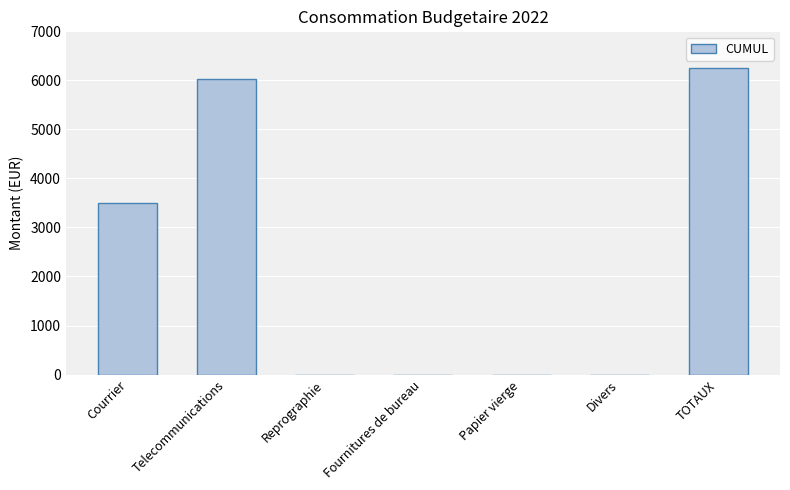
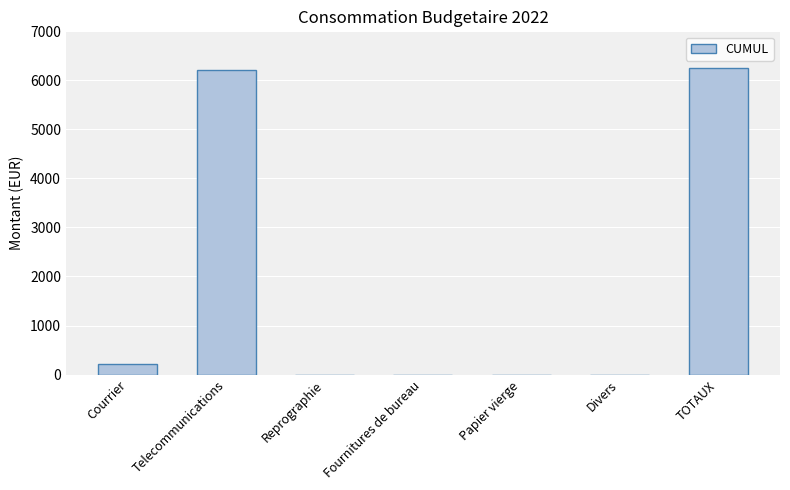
  {
-   "Courrier": 3500,
-   "Telecommunications": 6000,
+   "Courrier": 200,
+   "Telecommunications": 6200,
    "Reprographie": 0,
    "Fournitures de bureau": 0,
    "Papier vierge": 0,
    "Divers": 0,
    "TOTAUX": 6300
  }
